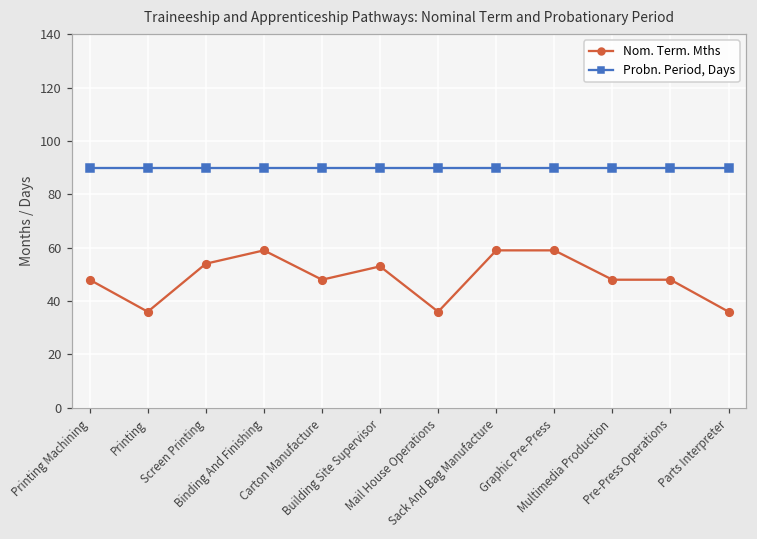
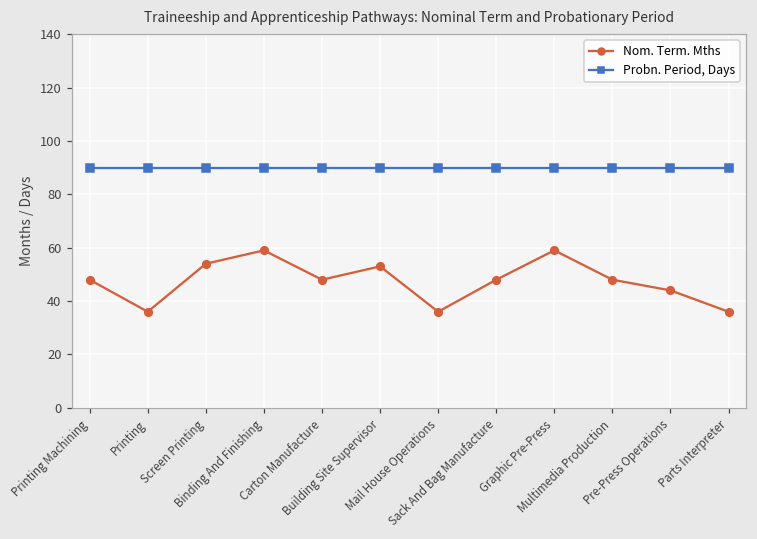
  {
    "Nom. Term. Mths": {
      "Printing Machining": 48,
      "Printing": 36,
      "Screen Printing": 54,
      "Binding And Finishing": 59,
      "Carton Manufacture": 48,
      "Building Site Supervisor": 53,
      "Mail House Operations": 36,
-     "Sack And Bag Manufacture": 59,
+     "Sack And Bag Manufacture": 48,
      "Graphic Pre-Press": 59,
      "Multimedia Production": 48,
-     "Pre-Press Operations": 48,
+     "Pre-Press Operations": 44,
      "Parts Interpreter": 36
    },
    "Probn. Period, Days": {
      "Printing Machining": 90,
      "Printing": 90,
      "Screen Printing": 90,
      "Binding And Finishing": 90,
      "Carton Manufacture": 90,
      "Building Site Supervisor": 90,
      "Mail House Operations": 90,
      "Sack And Bag Manufacture": 90,
      "Graphic Pre-Press": 90,
      "Multimedia Production": 90,
      "Pre-Press Operations": 90,
      "Parts Interpreter": 90
    }
  }
